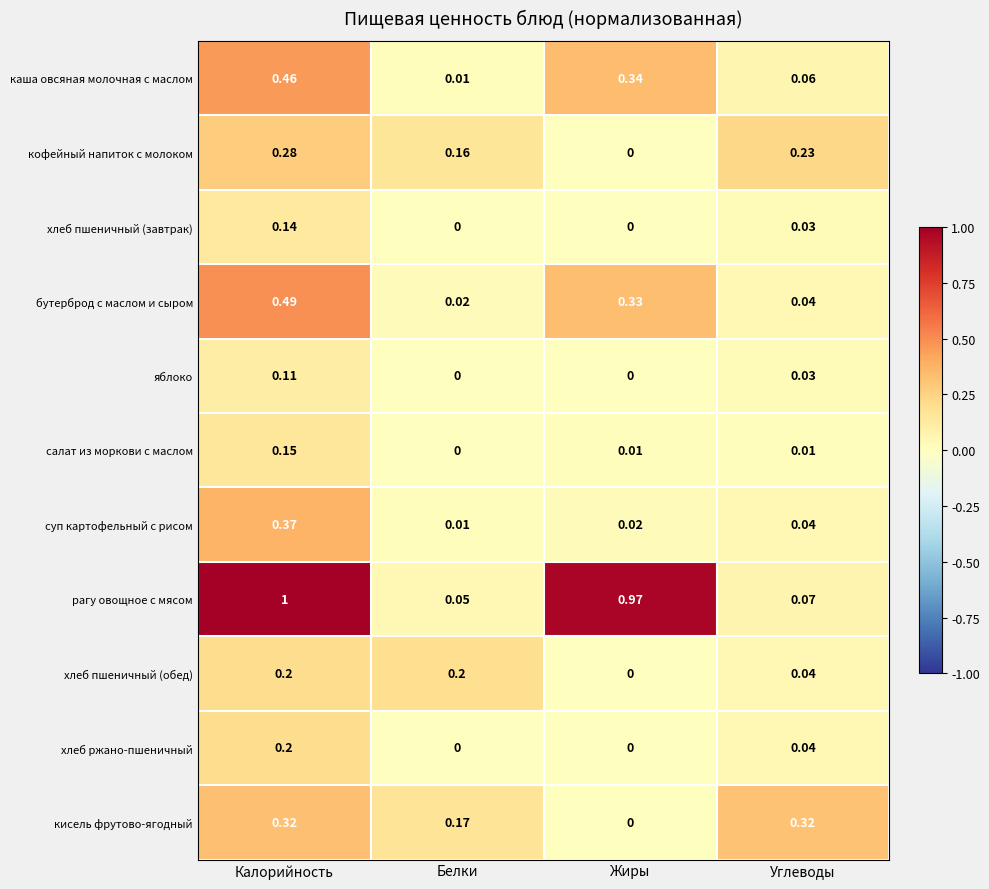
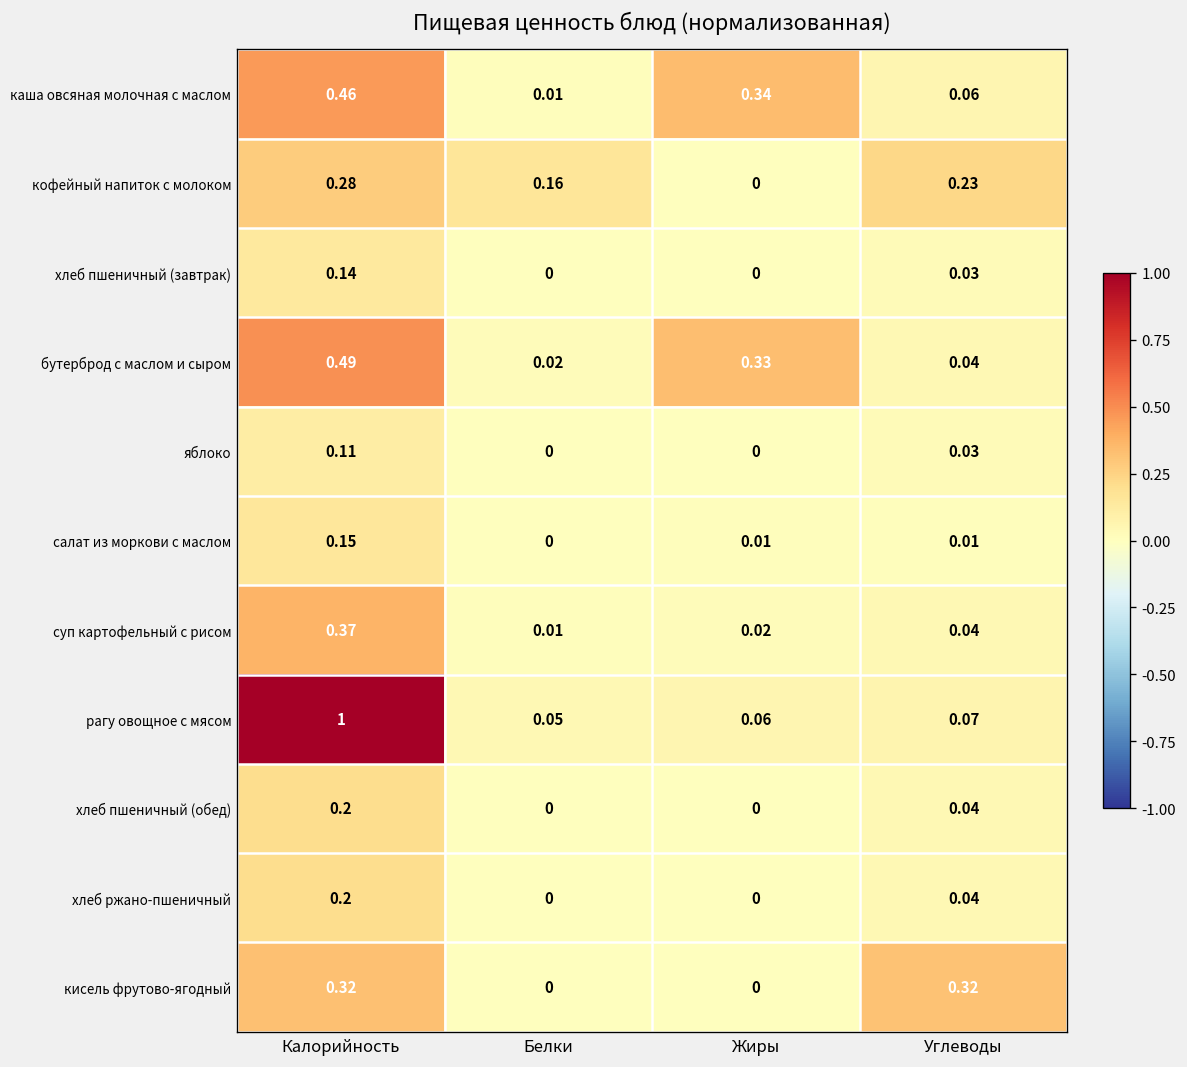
  {
    "каша овсяная молочная с маслом": {
      "Калорийность": 0.46,
      "Белки": 0.01,
      "Жиры": 0.34,
      "Углеводы": 0.06
    },
    "кофейный напиток с молоком": {
      "Калорийность": 0.28,
      "Белки": 0.16,
      "Жиры": 0,
      "Углеводы": 0.23
    },
    "хлеб пшеничный (завтрак)": {
      "Калорийность": 0.14,
      "Белки": 0,
      "Жиры": 0,
      "Углеводы": 0.03
    },
    "бутерброд с маслом и сыром": {
      "Калорийность": 0.49,
      "Белки": 0.02,
      "Жиры": 0.33,
      "Углеводы": 0.04
    },
    "яблоко": {
      "Калорийность": 0.11,
      "Белки": 0,
      "Жиры": 0,
      "Углеводы": 0.03
    },
    "салат из моркови с маслом": {
      "Калорийность": 0.15,
      "Белки": 0,
      "Жиры": 0.01,
      "Углеводы": 0.01
    },
    "суп картофельный с рисом": {
      "Калорийность": 0.37,
      "Белки": 0.01,
      "Жиры": 0.02,
      "Углеводы": 0.04
    },
    "рагу овощное с мясом": {
      "Калорийность": 1,
      "Белки": 0.05,
-     "Жиры": 0.97,
+     "Жиры": 0.06,
      "Углеводы": 0.07
    },
    "хлеб пшеничный (обед)": {
      "Калорийность": 0.2,
-     "Белки": 0.2,
+     "Белки": 0,
      "Жиры": 0,
      "Углеводы": 0.04
    },
    "хлеб ржано-пшеничный": {
      "Калорийность": 0.2,
      "Белки": 0,
      "Жиры": 0,
      "Углеводы": 0.04
    },
    "кисель фрутово-ягодный": {
      "Калорийность": 0.32,
-     "Белки": 0.17,
+     "Белки": 0,
      "Жиры": 0,
      "Углеводы": 0.32
    }
  }
